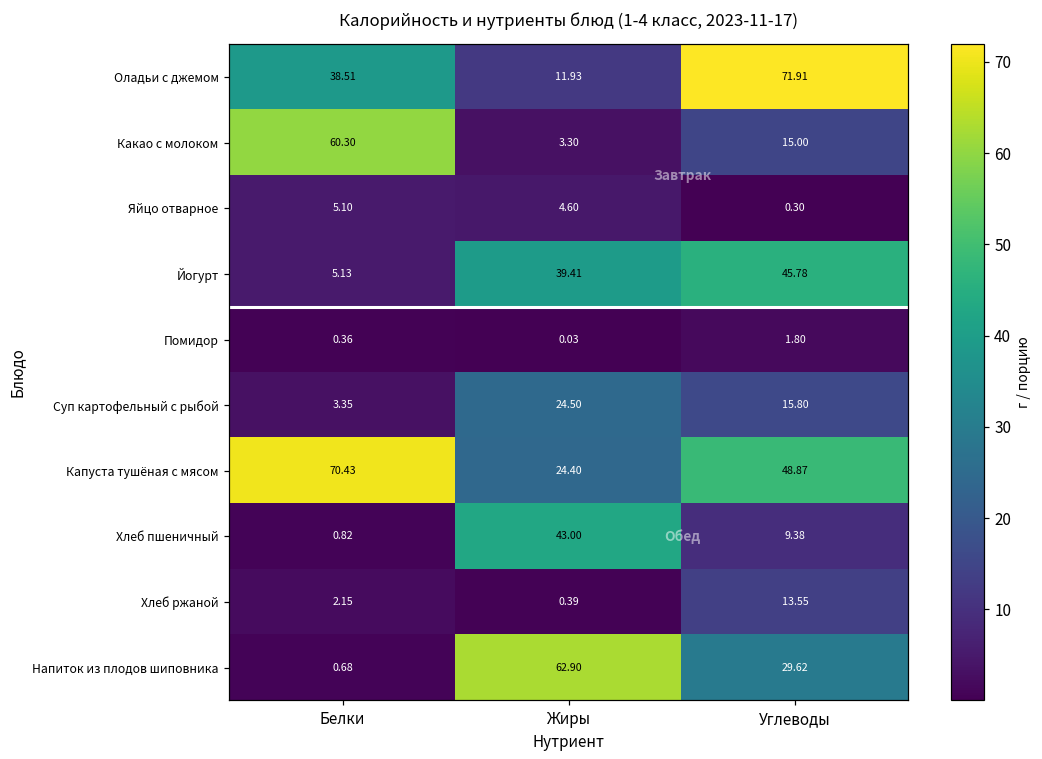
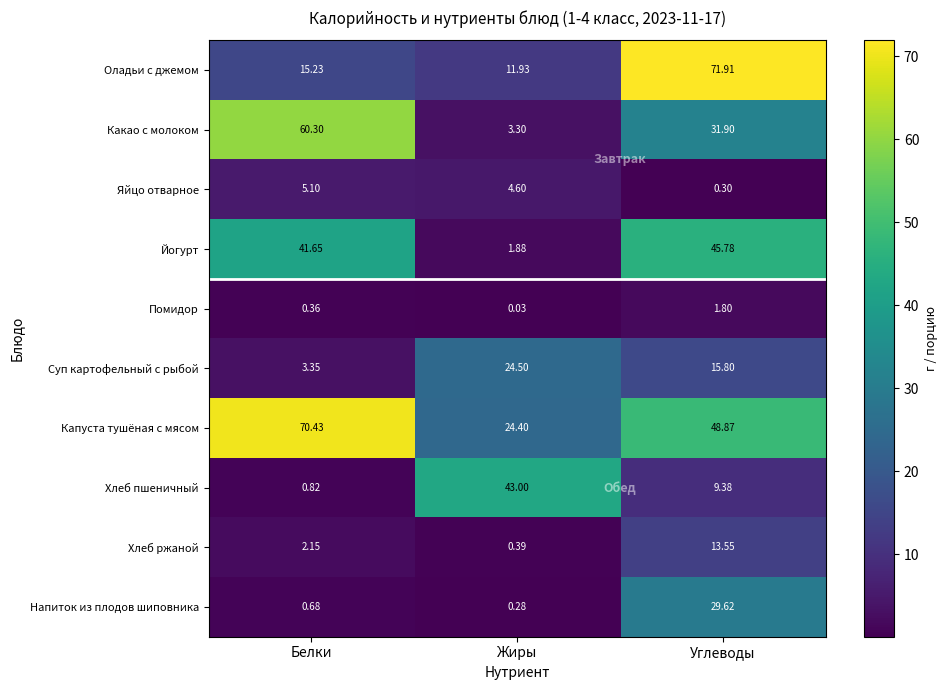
  {
    "Оладьи с джемом": {
-     "Белки": 38.51,
+     "Белки": 15.23,
      "Жиры": 11.93,
      "Углеводы": 71.91
    },
    "Какао с молоком": {
      "Белки": 60.30,
-     "Углеводы": 15.00
+     "Углеводы": 31.90
    },
    "Яйцо отварное": {
      "Белки": 5.10
    },
    "Йогурт": {
-     "Белки": 5.13,
-     "Жиры": 39.41,
+     "Белки": 41.65,
+     "Жиры": 1.88,
      "Углеводы": 45.78
    },
    "Помидор": {
      "Белки": 0.36,
      "Жиры": 0.03,
      "Углеводы": 1.80
    },
    "Суп картофельный с рыбой": {
      "Белки": 3.35,
      "Жиры": 24.50,
      "Углеводы": 15.80
    },
    "Капуста тушёная с мясом": {
      "Белки": 70.43,
      "Жиры": 24.40,
      "Углеводы": 48.87
    },
    "Хлеб пшеничный": {
      "Белки": 0.82
    },
    "Хлеб ржаной": {
      "Белки": 2.15,
      "Жиры": 0.39,
      "Углеводы": 13.55
    },
    "Напиток из плодов шиповника": {
      "Белки": 0.68,
-     "Жиры": 62.90,
+     "Жиры": 0.28,
      "Углеводы": 29.62
    }
  }
